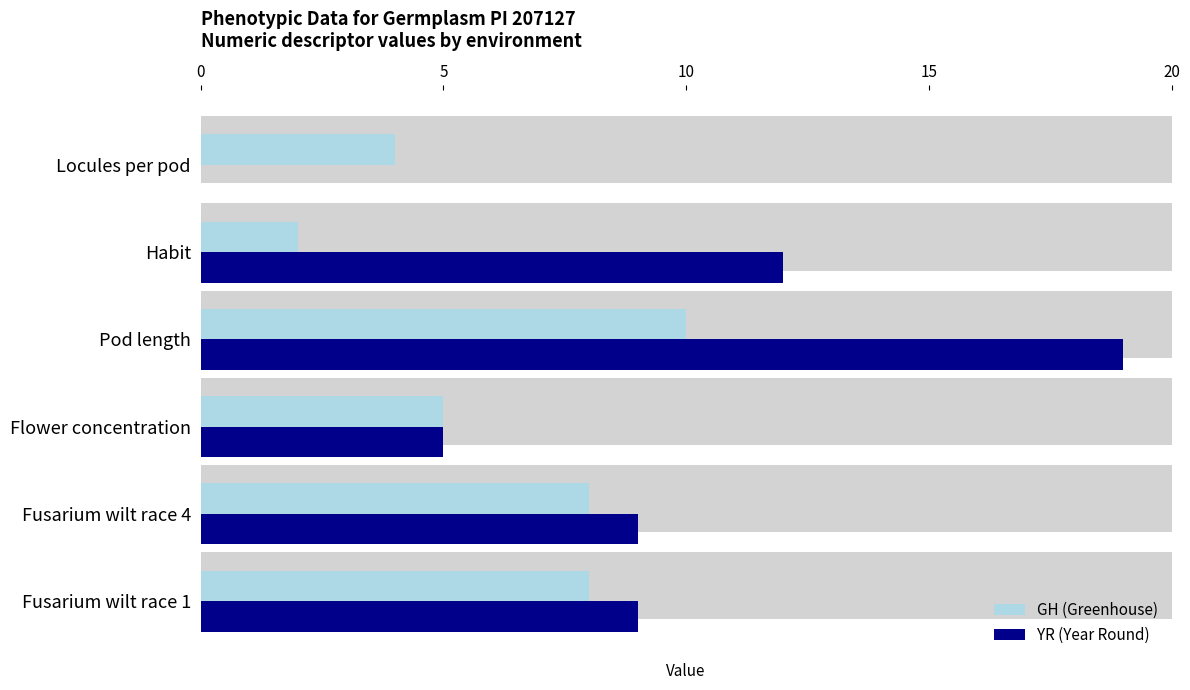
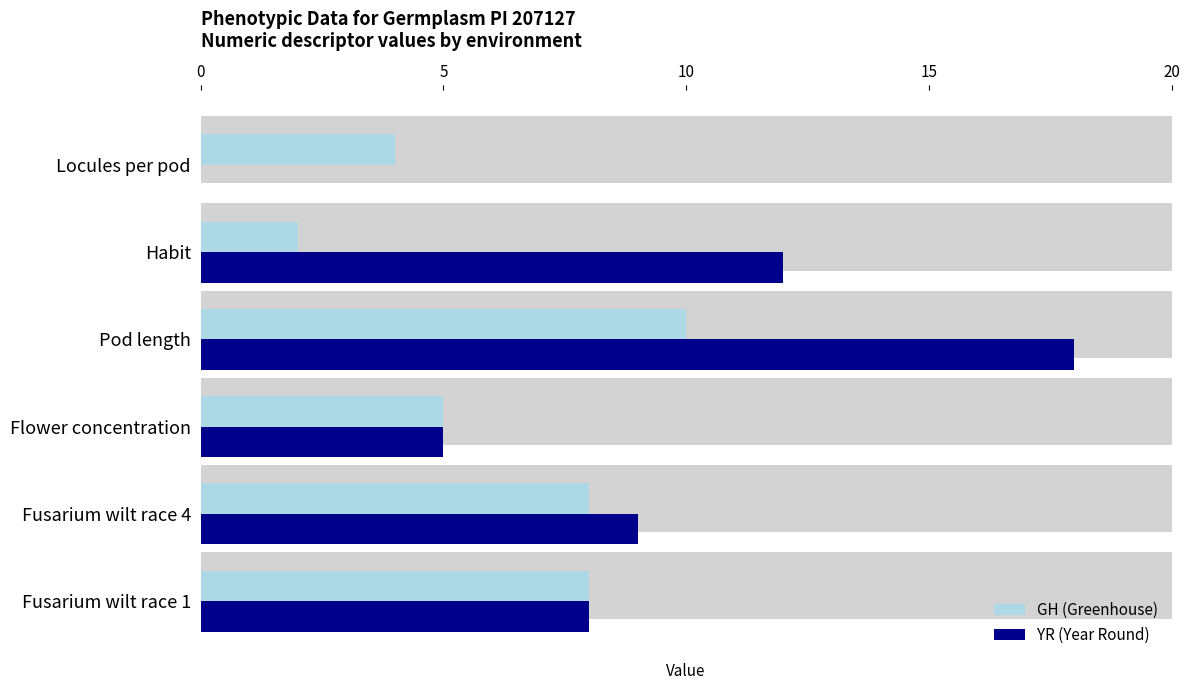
  {
    "YR (Year Round)": {
      "Locules per pod": 0,
-     "Pod length": 19,
-     "Fusarium wilt race 1": 9
+     "Pod length": 18,
+     "Fusarium wilt race 1": 8
    }
  }
